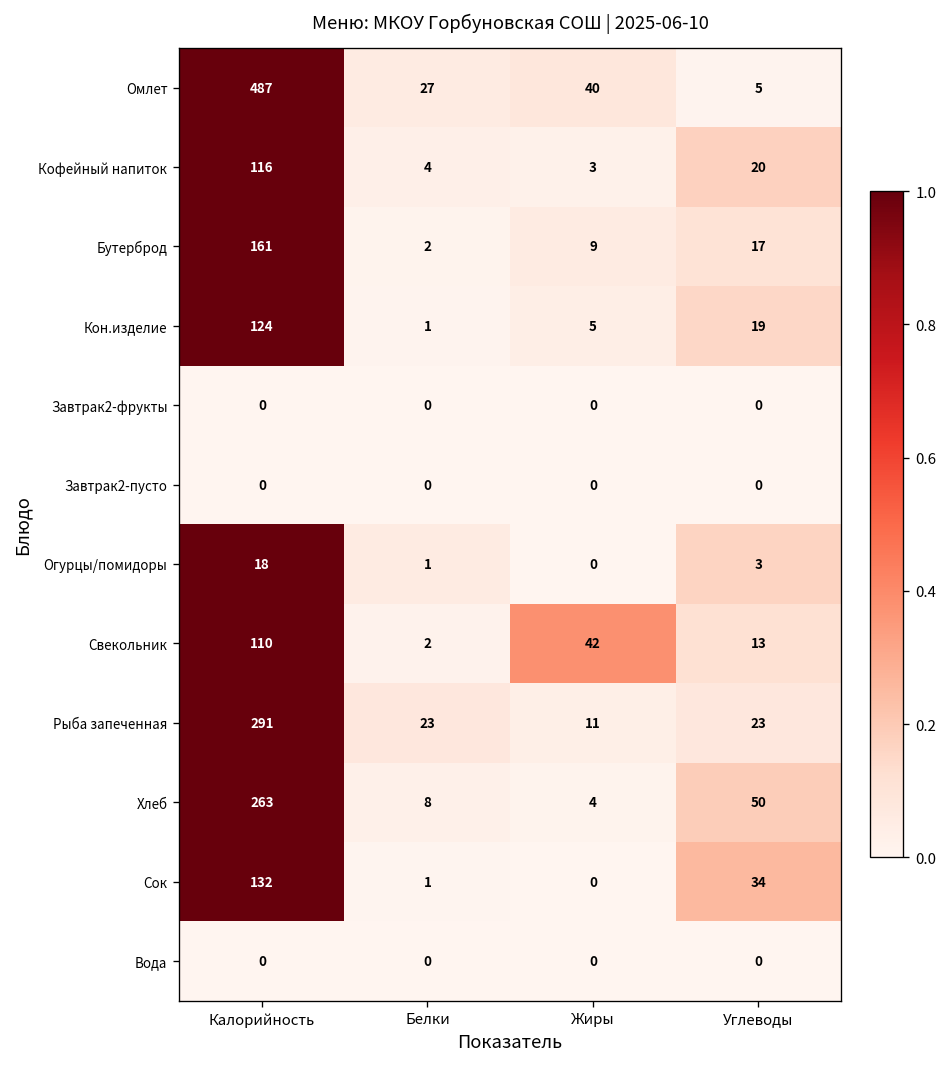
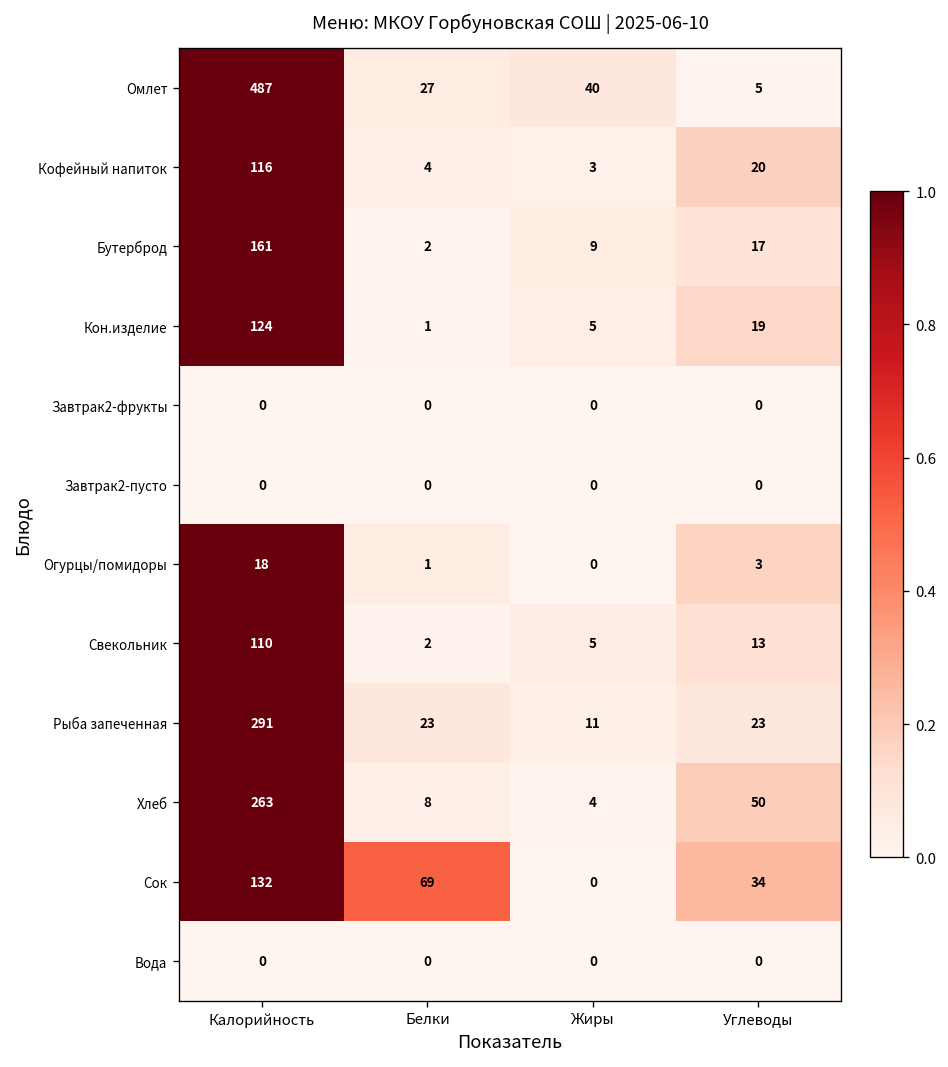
  {
    "Омлет": {
      "Калорийность": 487,
      "Белки": 27,
      "Жиры": 40,
      "Углеводы": 5
    },
    "Кофейный напиток": {
      "Калорийность": 116,
      "Белки": 4,
      "Жиры": 3,
      "Углеводы": 20
    },
    "Бутерброд": {
      "Калорийность": 161,
      "Белки": 2,
      "Жиры": 9,
      "Углеводы": 17
    },
    "Кон.изделие": {
      "Калорийность": 124,
      "Белки": 1,
      "Жиры": 5,
      "Углеводы": 19
    },
    "Завтрак2-фрукты": {
      "Калорийность": 0,
      "Белки": 0,
      "Жиры": 0,
      "Углеводы": 0
    },
    "Завтрак2-пусто": {
      "Калорийность": 0,
      "Белки": 0,
      "Жиры": 0,
      "Углеводы": 0
    },
    "Огурцы/помидоры": {
      "Калорийность": 18,
      "Белки": 1,
      "Жиры": 0,
      "Углеводы": 3
    },
    "Свекольник": {
      "Калорийность": 110,
      "Белки": 2,
-     "Жиры": 42,
+     "Жиры": 5,
      "Углеводы": 13
    },
    "Рыба запеченная": {
      "Калорийность": 291,
      "Белки": 23,
      "Жиры": 11,
      "Углеводы": 23
    },
    "Хлеб": {
      "Калорийность": 263,
      "Белки": 8,
      "Жиры": 4,
      "Углеводы": 50
    },
    "Сок": {
      "Калорийность": 132,
-     "Белки": 1,
+     "Белки": 69,
      "Жиры": 0,
      "Углеводы": 34
    },
    "Вода": {
      "Калорийность": 0,
      "Белки": 0,
      "Жиры": 0,
      "Углеводы": 0
    }
  }
